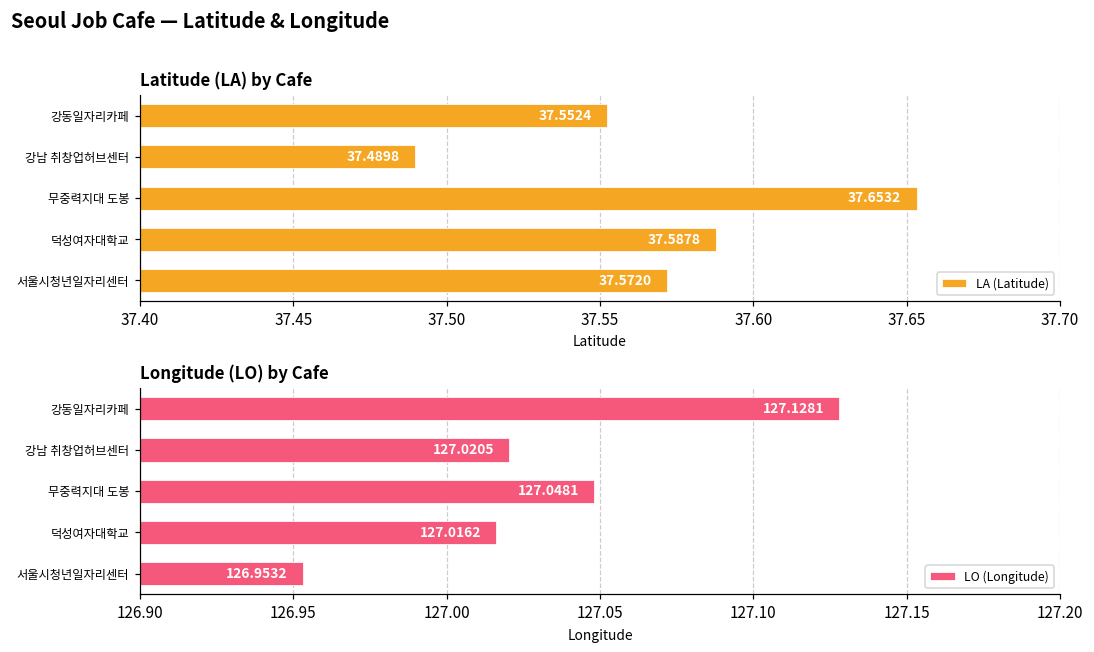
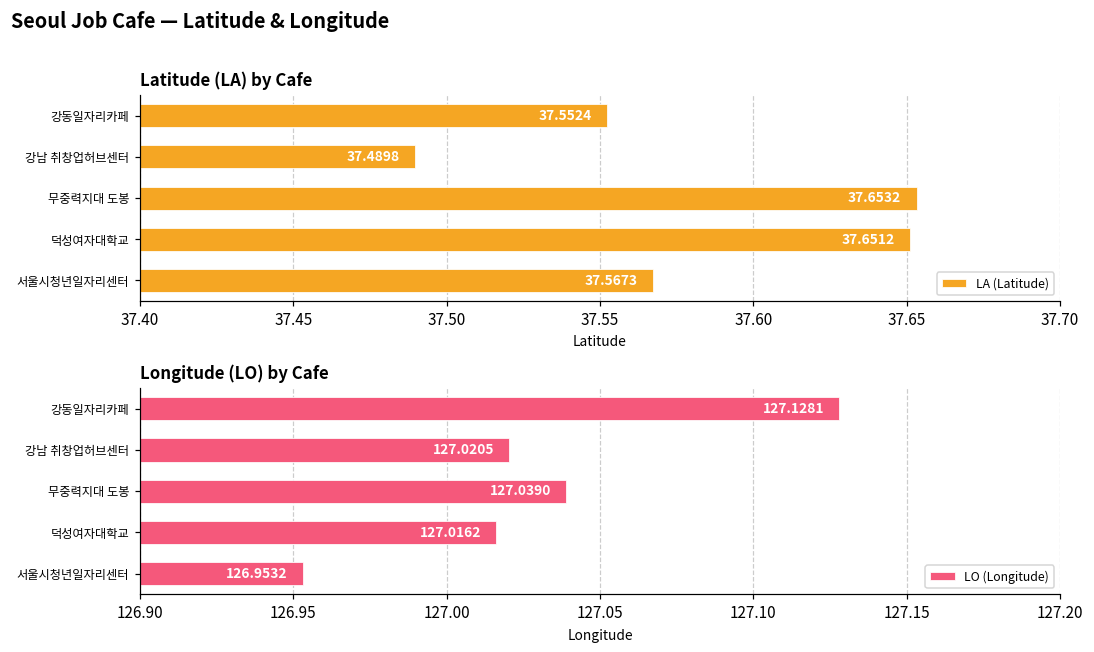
  {
    "Latitude (LA) by Cafe": {
      "강동일자리카페": 37.5524,
      "강남 취창업허브센터": 37.4898,
      "무중력지대 도봉": 37.6532,
-     "덕성여자대학교": 37.5878,
-     "서울시청년일자리센터": 37.5720
+     "덕성여자대학교": 37.6512,
+     "서울시청년일자리센터": 37.5673
    },
    "Longitude (LO) by Cafe": {
      "강동일자리카페": 127.1281,
      "강남 취창업허브센터": 127.0205,
-     "무중력지대 도봉": 127.0481,
+     "무중력지대 도봉": 127.0390,
      "덕성여자대학교": 127.0162,
      "서울시청년일자리센터": 126.9532
    }
  }
